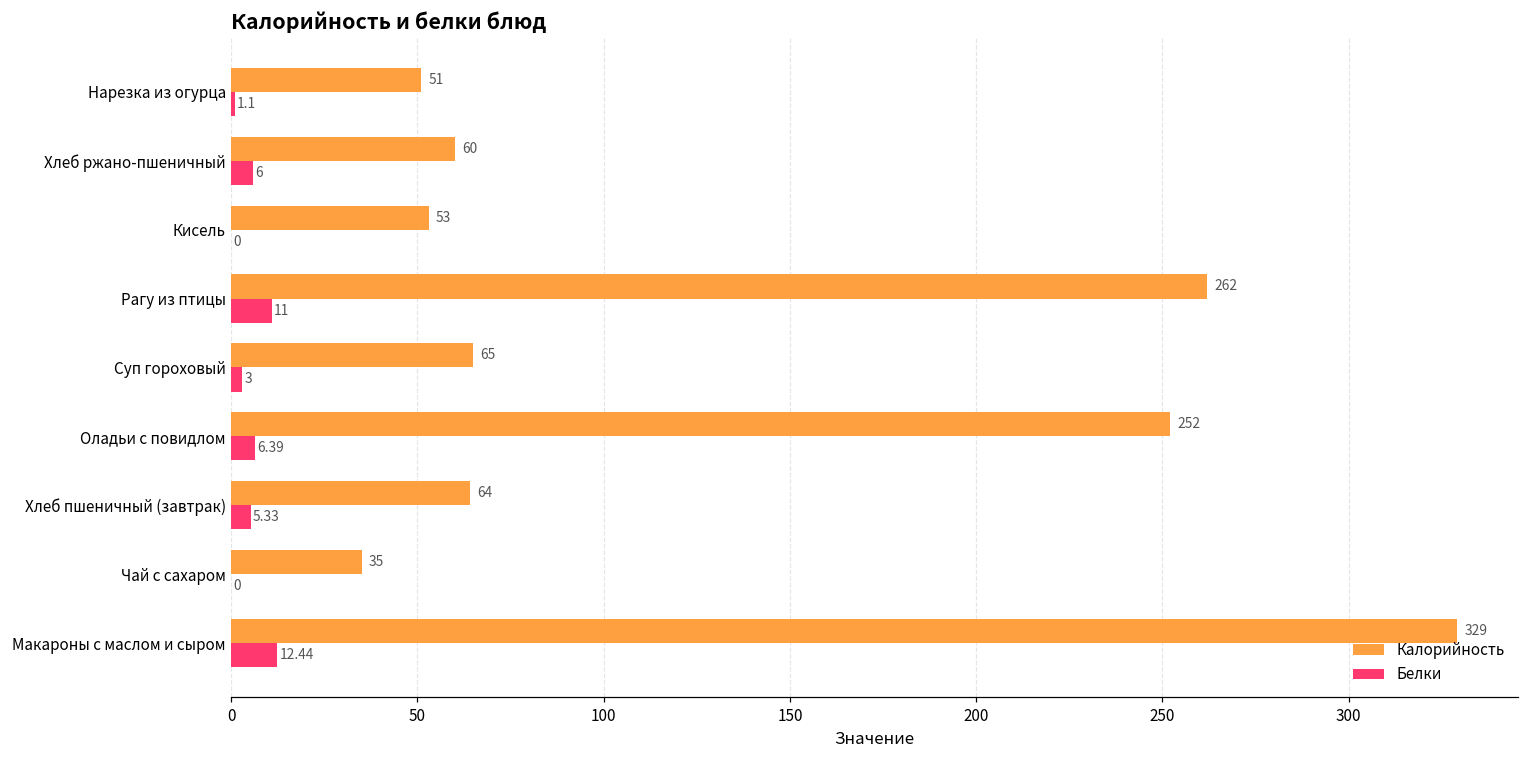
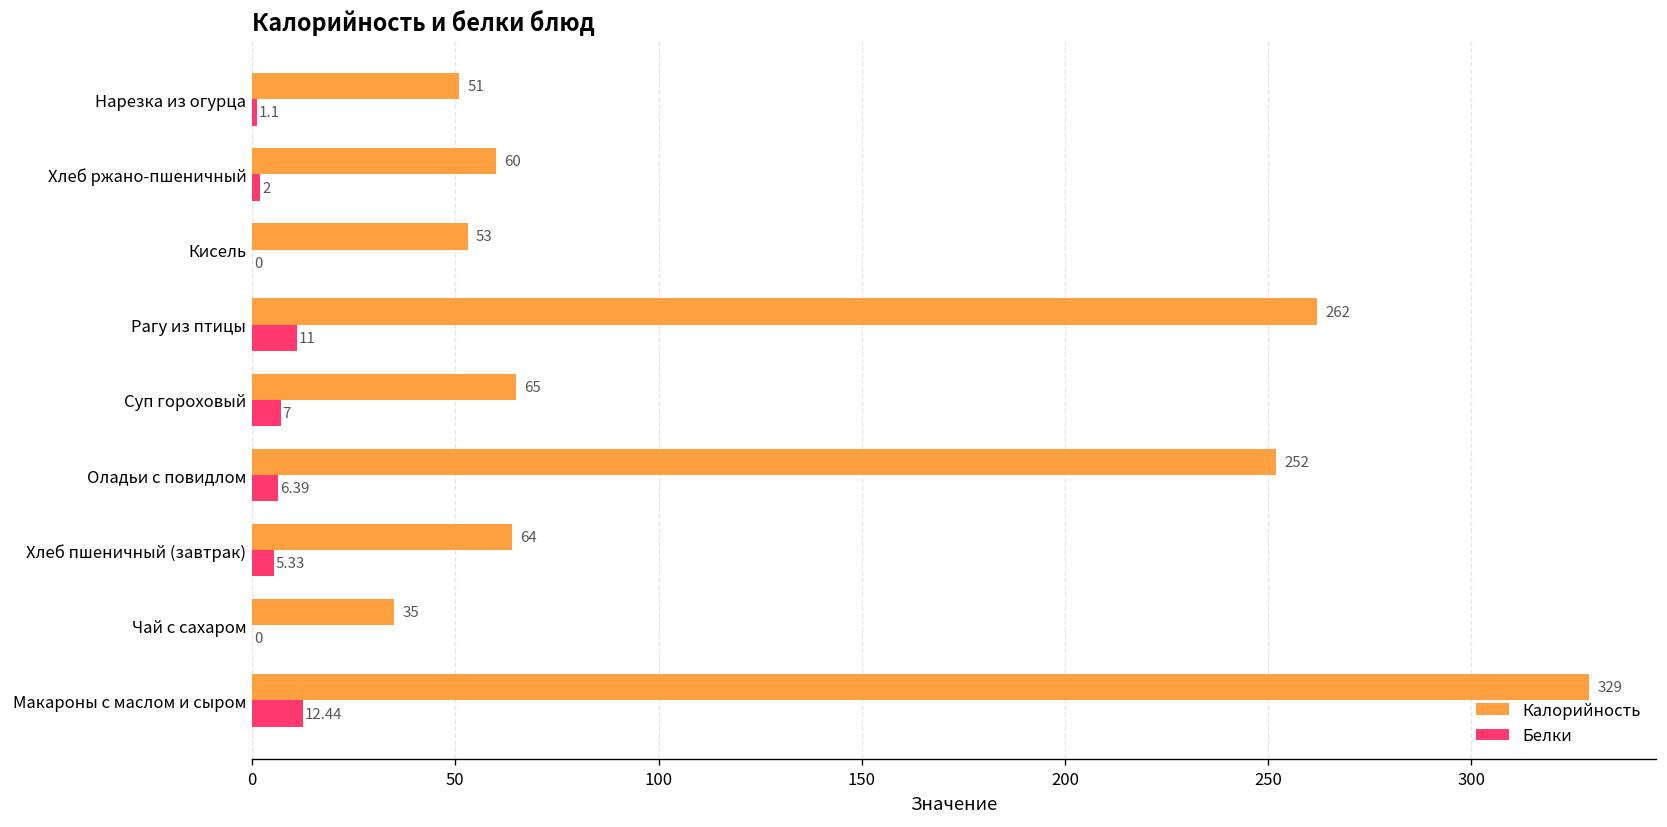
  {
    "Калорийность": {
      "Нарезка из огурца": 51,
      "Хлеб ржано-пшеничный": 60,
      "Кисель": 53,
      "Рагу из птицы": 262,
      "Суп гороховый": 65,
      "Оладьи с повидлом": 252,
      "Хлеб пшеничный (завтрак)": 64,
      "Чай с сахаром": 35,
      "Макароны с маслом и сыром": 329
    },
    "Белки": {
      "Нарезка из огурца": 1.1,
-     "Хлеб ржано-пшеничный": 6,
+     "Хлеб ржано-пшеничный": 2,
      "Кисель": 0,
      "Рагу из птицы": 11,
-     "Суп гороховый": 3,
+     "Суп гороховый": 7,
      "Оладьи с повидлом": 6.39,
      "Хлеб пшеничный (завтрак)": 5.33,
      "Чай с сахаром": 0,
      "Макароны с маслом и сыром": 12.44
    }
  }
